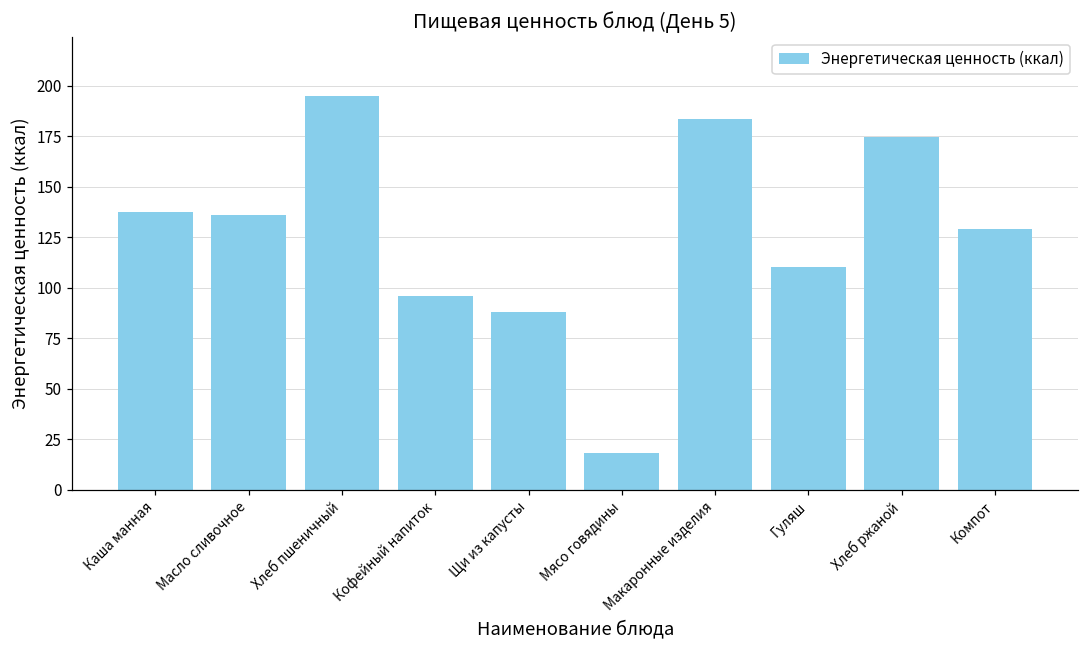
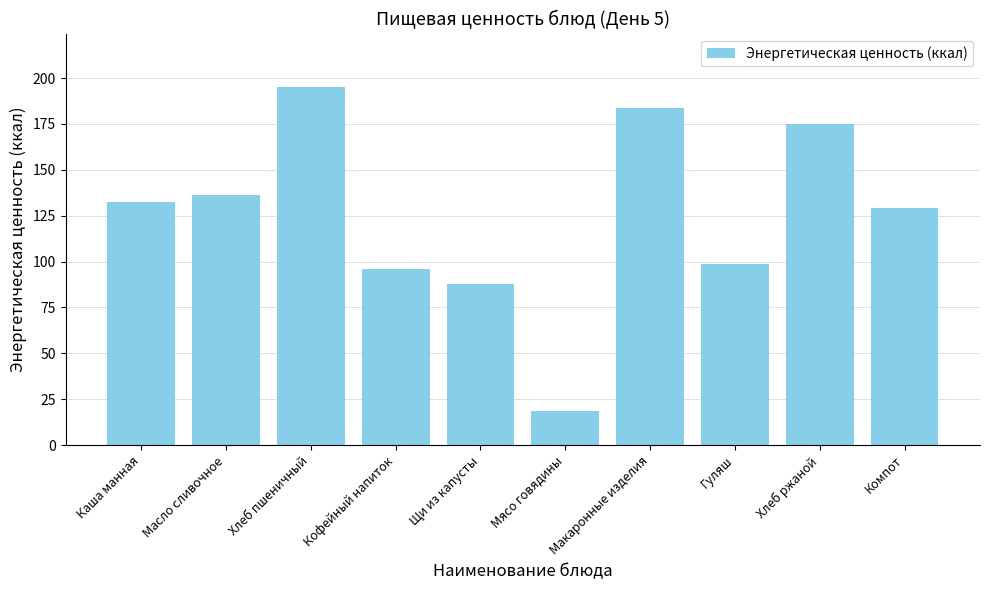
  {
-   "Каша манная": 138,
+   "Каша манная": 132,
    "Масло сливочное": 136,
    "Хлеб пшеничный": 195,
    "Кофейный напиток": 96,
    "Щи из капусты": 88,
    "Мясо говядины": 18,
    "Макаронные изделия": 184,
-   "Гуляш": 111,
+   "Гуляш": 99,
    "Хлеб ржаной": 175,
    "Компот": 129
  }
